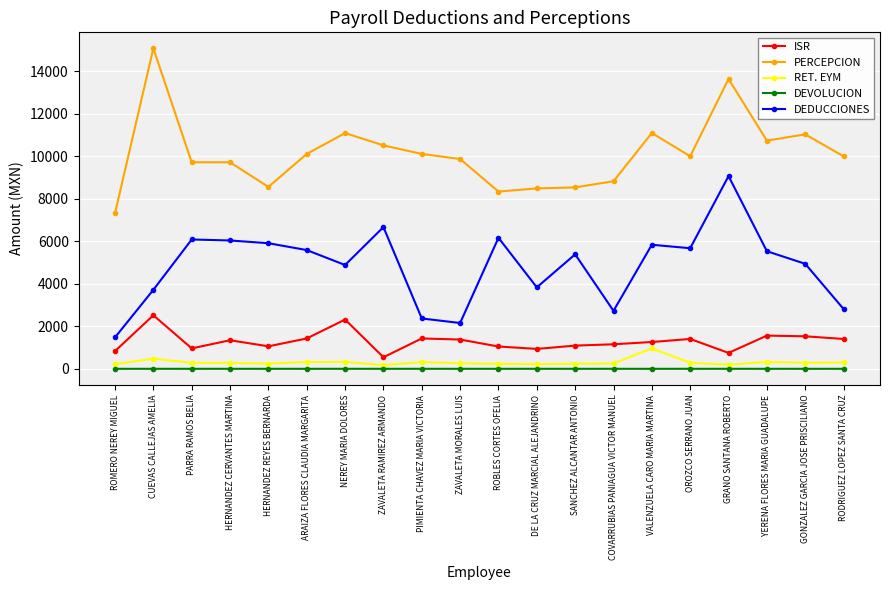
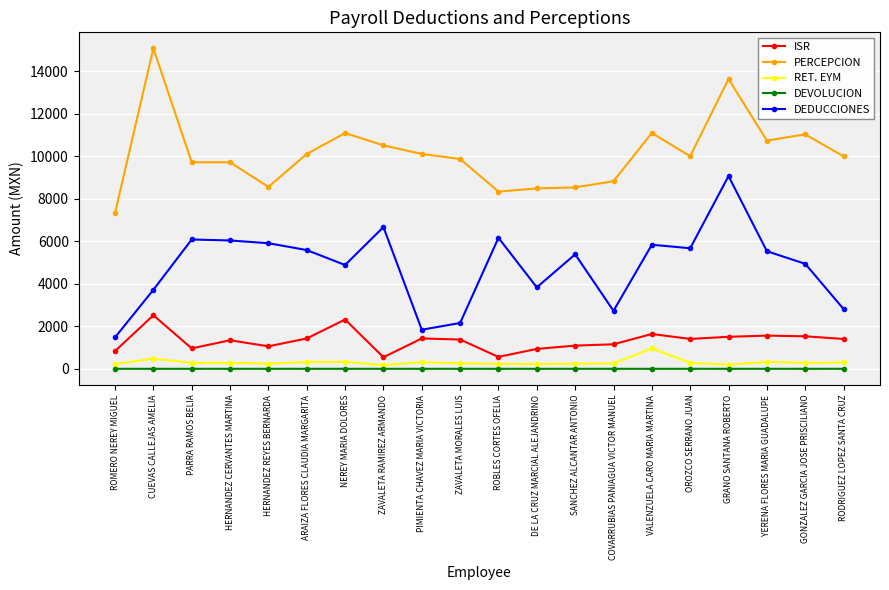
  {
    "ISR": {
      "ROMERO NEREY MIGUEL": 800,
      "CUEVAS CALLEJAS AMELIA": 2500,
      "PARRA RAMOS BELIA": 1000,
      "HERNANDEZ CERVANTES MARTINA": 1300,
      "HERNANDEZ REYES BERNARDA": 1100,
      "ARAIZA FLORES CLAUDIA MARGARITA": 1400,
      "NEREY MARIA DOLORES": 2300,
      "ZAVALETA RAMIREZ ARMANDO": 500,
      "PIMIENTA CHAVEZ MARIA VICTORIA": 1400,
      "ZAVALETA MORALES LUIS": 1400,
-     "ROBLES CORTES OFELIA": 1000,
+     "ROBLES CORTES OFELIA": 600,
      "DE LA CRUZ MARCIAL ALEJANDRINO": 900,
      "SANCHEZ ALCANTAR ANTONIO": 1100,
      "COVARRUBIAS PANIAGUA VICTOR MANUEL": 1200,
-     "VALENZUELA CARO MARIA MARTINA": 1300,
+     "VALENZUELA CARO MARIA MARTINA": 1600,
      "OROZCO SERRANO JUAN": 1400,
-     "GRANO SANTANA ROBERTO": 700,
+     "GRANO SANTANA ROBERTO": 1500,
      "YERENA FLORES MARIA GUADALUPE": 1600,
      "GONZALEZ GARCIA JOSE PRISCILIANO": 1500,
      "RODRIGUEZ LOPEZ SANTA CRUZ": 1400
    },
    "PERCEPCION": {
      "ROMERO NEREY MIGUEL": 7300,
      "CUEVAS CALLEJAS AMELIA": 15100,
      "PARRA RAMOS BELIA": 9700,
      "HERNANDEZ CERVANTES MARTINA": 9700,
      "HERNANDEZ REYES BERNARDA": 8600,
      "ARAIZA FLORES CLAUDIA MARGARITA": 10100,
      "NEREY MARIA DOLORES": 11100,
      "ZAVALETA RAMIREZ ARMANDO": 10500,
      "PIMIENTA CHAVEZ MARIA VICTORIA": 10100,
      "ZAVALETA MORALES LUIS": 9900,
      "ROBLES CORTES OFELIA": 8300,
      "DE LA CRUZ MARCIAL ALEJANDRINO": 8500,
      "SANCHEZ ALCANTAR ANTONIO": 8500,
      "COVARRUBIAS PANIAGUA VICTOR MANUEL": 8800,
      "VALENZUELA CARO MARIA MARTINA": 11100,
      "OROZCO SERRANO JUAN": 10000,
      "GRANO SANTANA ROBERTO": 13600,
      "YERENA FLORES MARIA GUADALUPE": 10700,
      "GONZALEZ GARCIA JOSE PRISCILIANO": 11000,
      "RODRIGUEZ LOPEZ SANTA CRUZ": 10000
    },
    "RET. EYM": {
      "ROMERO NEREY MIGUEL": 200,
      "CUEVAS CALLEJAS AMELIA": 500,
      "PARRA RAMOS BELIA": 300,
      "HERNANDEZ CERVANTES MARTINA": 300,
      "HERNANDEZ REYES BERNARDA": 200,
      "ARAIZA FLORES CLAUDIA MARGARITA": 300,
      "NEREY MARIA DOLORES": 300,
      "ZAVALETA RAMIREZ ARMANDO": 200,
      "PIMIENTA CHAVEZ MARIA VICTORIA": 300,
      "ZAVALETA MORALES LUIS": 300,
      "ROBLES CORTES OFELIA": 200,
      "DE LA CRUZ MARCIAL ALEJANDRINO": 200,
      "SANCHEZ ALCANTAR ANTONIO": 200,
      "COVARRUBIAS PANIAGUA VICTOR MANUEL": 300,
      "VALENZUELA CARO MARIA MARTINA": 1000,
      "OROZCO SERRANO JUAN": 300,
      "GRANO SANTANA ROBERTO": 200,
      "YERENA FLORES MARIA GUADALUPE": 300,
      "GONZALEZ GARCIA JOSE PRISCILIANO": 300,
      "RODRIGUEZ LOPEZ SANTA CRUZ": 300
    },
    "DEVOLUCION": {
      "ROMERO NEREY MIGUEL": 0,
      "CUEVAS CALLEJAS AMELIA": 0,
      "PARRA RAMOS BELIA": 0,
      "HERNANDEZ CERVANTES MARTINA": 0,
      "HERNANDEZ REYES BERNARDA": 0,
      "ARAIZA FLORES CLAUDIA MARGARITA": 0,
      "NEREY MARIA DOLORES": 0,
      "ZAVALETA RAMIREZ ARMANDO": 0,
      "PIMIENTA CHAVEZ MARIA VICTORIA": 0,
      "ZAVALETA MORALES LUIS": 0,
      "ROBLES CORTES OFELIA": 0,
      "DE LA CRUZ MARCIAL ALEJANDRINO": 0,
      "SANCHEZ ALCANTAR ANTONIO": 0,
      "COVARRUBIAS PANIAGUA VICTOR MANUEL": 0,
      "VALENZUELA CARO MARIA MARTINA": 0,
      "OROZCO SERRANO JUAN": 0,
      "GRANO SANTANA ROBERTO": 0,
      "YERENA FLORES MARIA GUADALUPE": 0,
      "GONZALEZ GARCIA JOSE PRISCILIANO": 0,
      "RODRIGUEZ LOPEZ SANTA CRUZ": 0
    },
    "DEDUCCIONES": {
      "ROMERO NEREY MIGUEL": 1500,
      "CUEVAS CALLEJAS AMELIA": 3700,
      "PARRA RAMOS BELIA": 6100,
      "HERNANDEZ CERVANTES MARTINA": 6000,
      "HERNANDEZ REYES BERNARDA": 5900,
      "ARAIZA FLORES CLAUDIA MARGARITA": 5600,
      "NEREY MARIA DOLORES": 4900,
      "ZAVALETA RAMIREZ ARMANDO": 6700,
-     "PIMIENTA CHAVEZ MARIA VICTORIA": 2400,
+     "PIMIENTA CHAVEZ MARIA VICTORIA": 1800,
      "ZAVALETA MORALES LUIS": 2200,
      "ROBLES CORTES OFELIA": 6200,
      "DE LA CRUZ MARCIAL ALEJANDRINO": 3800,
      "SANCHEZ ALCANTAR ANTONIO": 5400,
      "COVARRUBIAS PANIAGUA VICTOR MANUEL": 2700,
      "VALENZUELA CARO MARIA MARTINA": 5800,
      "OROZCO SERRANO JUAN": 5700,
      "GRANO SANTANA ROBERTO": 9100,
      "YERENA FLORES MARIA GUADALUPE": 5500,
      "GONZALEZ GARCIA JOSE PRISCILIANO": 4900,
      "RODRIGUEZ LOPEZ SANTA CRUZ": 2800
    }
  }
